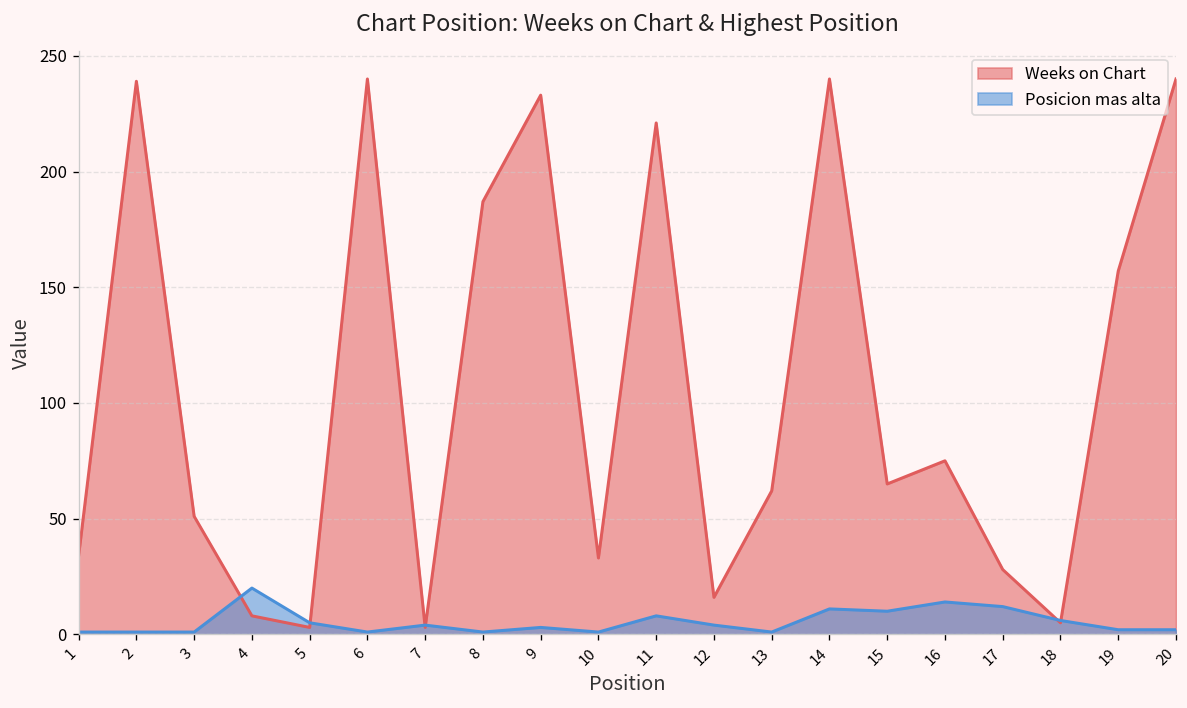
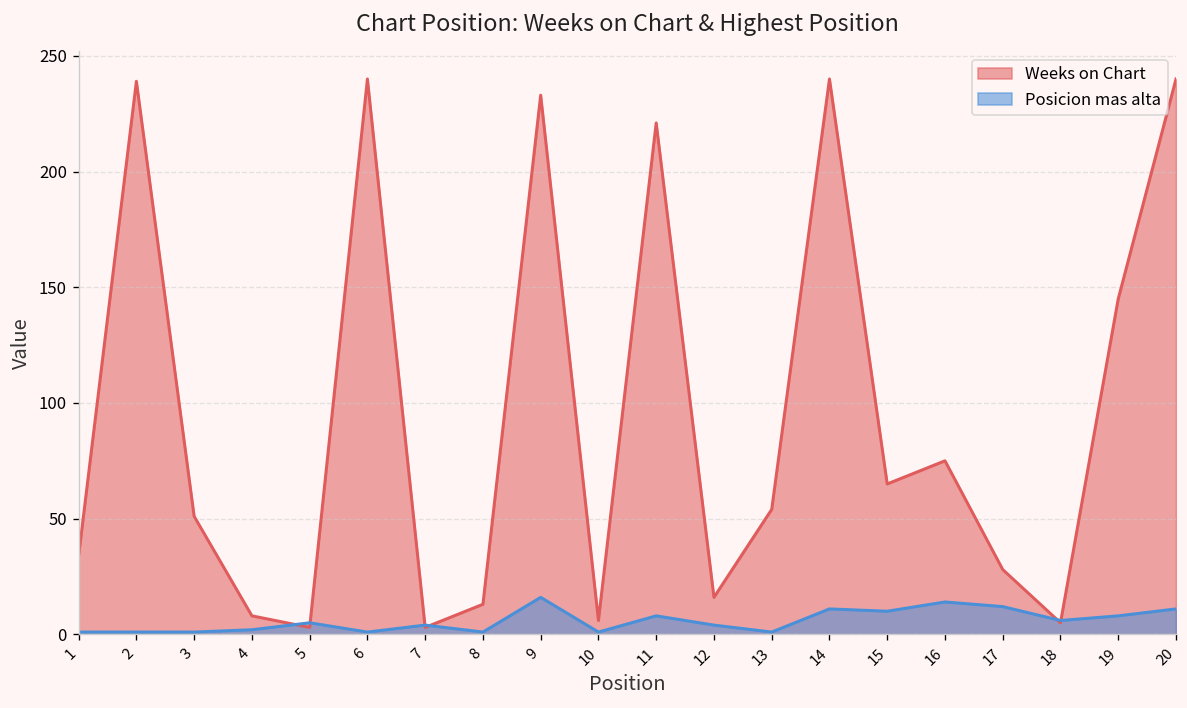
  {
    "Weeks on Chart": {
      "1": 34,
      "2": 239,
      "3": 51,
      "4": 8,
      "5": 3,
      "6": 240,
-     "8": 187,
+     "8": 13,
      "9": 233,
-     "10": 33,
+     "10": 6,
      "11": 221,
      "12": 16,
-     "13": 62,
+     "13": 54,
      "14": 240,
      "15": 65,
      "16": 75,
      "17": 28,
-     "19": 157,
+     "19": 145,
      "20": 240
    },
    "Posicion mas alta": {
      "1": 1,
      "2": 1,
      "3": 1,
-     "4": 20,
+     "4": 2,
      "5": 5,
      "6": 1,
      "8": 1,
-     "9": 3,
+     "9": 16,
      "10": 1,
      "11": 8,
      "12": 4,
      "13": 1,
      "14": 11,
      "15": 10,
      "16": 14,
      "17": 12,
-     "19": 2,
-     "20": 2
+     "19": 8,
+     "20": 11
    }
  }
